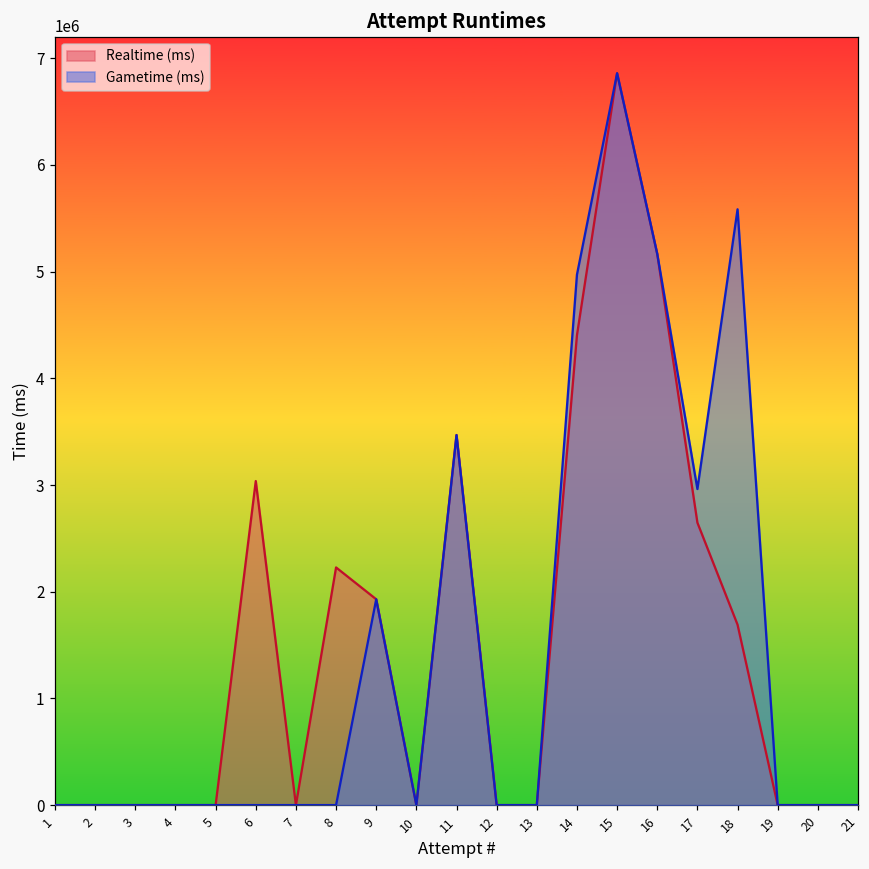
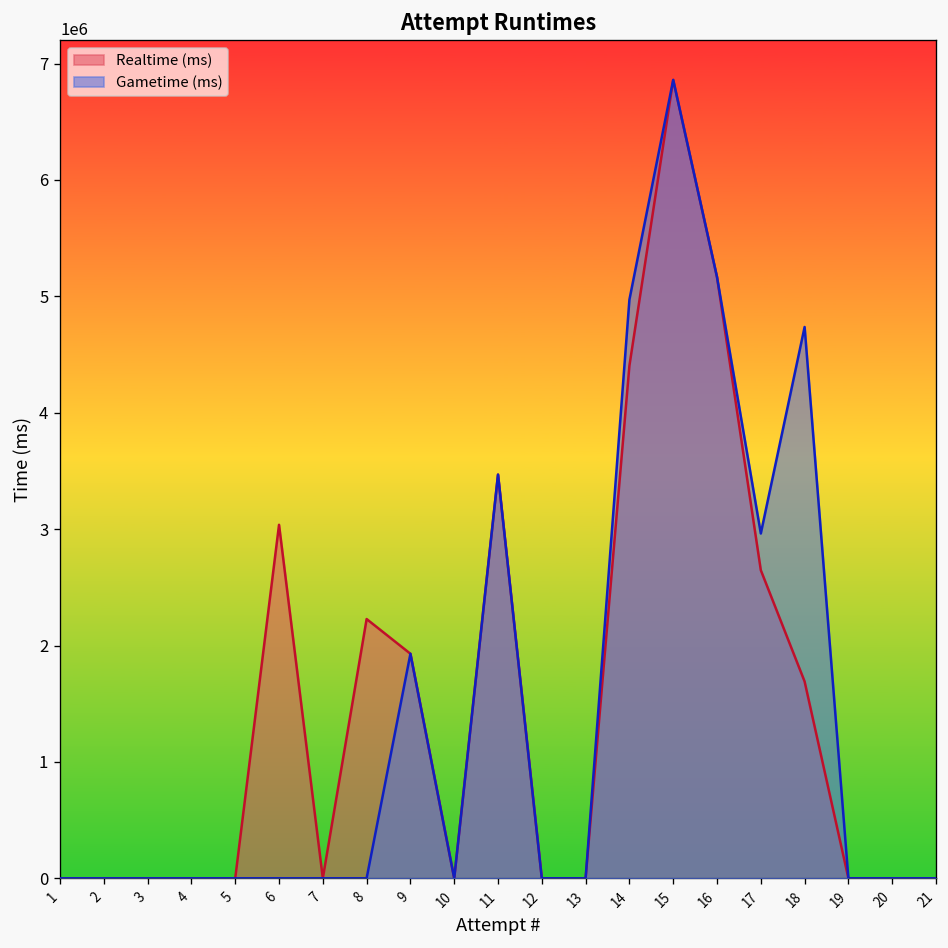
  {
    "Realtime (ms)": {
      "6": 3000000,
      "8": 2200000,
      "14": 4400000,
      "17": 2600000,
      "18": 1700000
    },
    "Gametime (ms)": {
      "6": 0,
      "8": 0,
      "14": 5000000,
      "17": 3000000,
-     "18": 5600000
+     "18": 4700000
    }
  }
